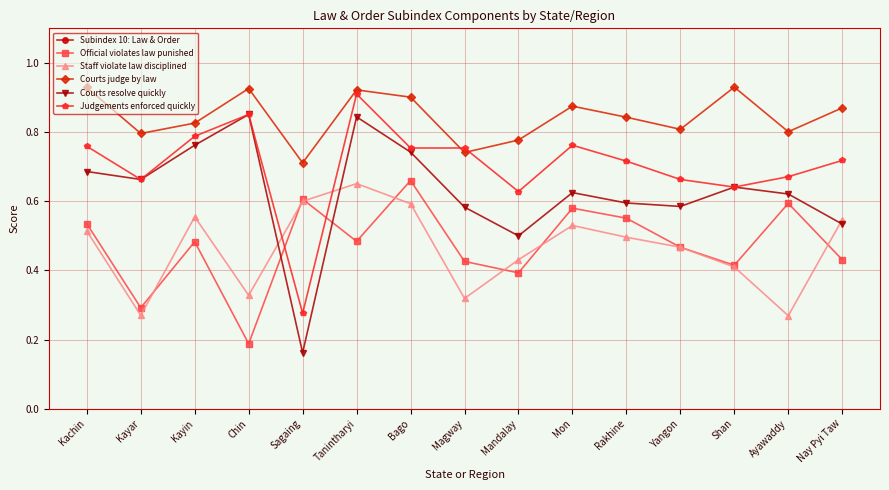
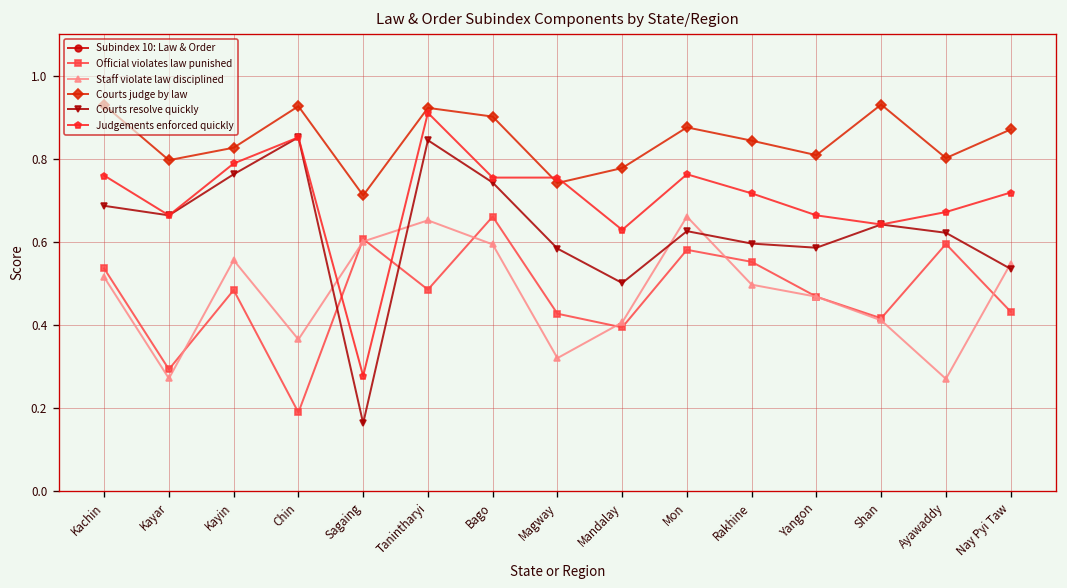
  {
    "Staff violate law disciplined": {
      "Kachin": 0.51,
      "Kayar": 0.27,
      "Kayin": 0.56,
-     "Chin": 0.33,
+     "Chin": 0.36,
      "Tanintharyi": 0.65,
      "Bago": 0.59,
      "Magway": 0.32,
-     "Mandalay": 0.43,
-     "Mon": 0.53,
+     "Mandalay": 0.41,
+     "Mon": 0.66,
      "Rakhine": 0.50,
      "Ayawaddy": 0.27,
      "Nay Pyi Taw": 0.55
    }
  }
